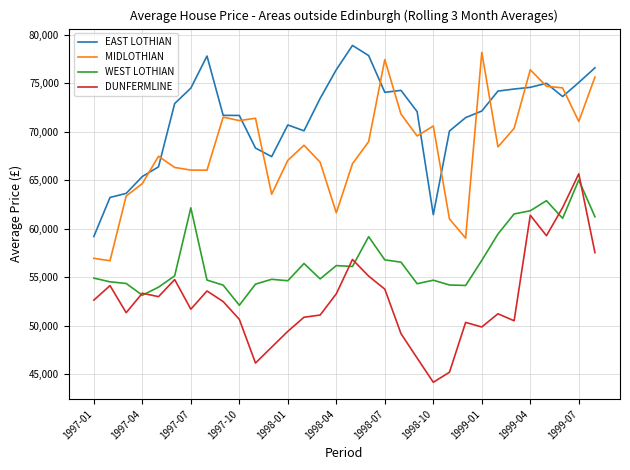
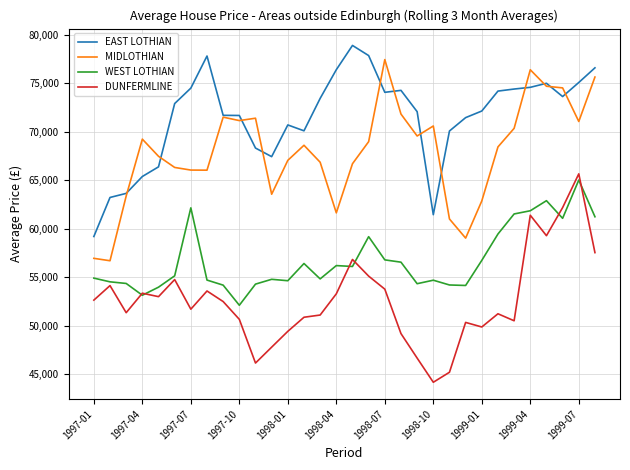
  {
    "EAST LOTHIAN": {
      "1997-01": "59,000",
      "1997-04": "65,000",
      "1997-07": "75,000",
      "1997-10": "72,000",
      "1998-01": "71,000",
      "1998-04": "76,000",
      "1998-07": "74,000",
      "1998-10": "61,000",
      "1999-01": "72,000",
      "1999-04": "75,000",
      "1999-07": "75,000"
    },
    "MIDLOTHIAN": {
      "1997-01": "57,000",
-     "1997-04": "65,000",
+     "1997-04": "69,000",
      "1997-07": "66,000",
      "1997-10": "71,000",
      "1998-01": "67,000",
      "1998-04": "62,000",
      "1998-07": "77,000",
      "1998-10": "71,000",
-     "1999-01": "78,000",
+     "1999-01": "63,000",
      "1999-04": "76,000",
      "1999-07": "71,000"
    },
    "WEST LOTHIAN": {
      "1997-01": "55,000",
      "1997-07": "62,000",
      "1997-10": "52,000",
      "1998-01": "55,000",
      "1998-04": "56,000",
      "1998-07": "57,000",
      "1998-10": "55,000",
      "1999-01": "57,000",
      "1999-04": "62,000",
      "1999-07": "65,000"
    },
    "DUNFERMLINE": {
      "1997-01": "53,000",
      "1997-07": "52,000",
      "1997-10": "51,000",
      "1998-01": "49,000",
      "1998-04": "53,000",
      "1998-07": "54,000",
      "1998-10": "44,000",
      "1999-01": "50,000",
      "1999-04": "61,000",
      "1999-07": "66,000"
    }
  }
